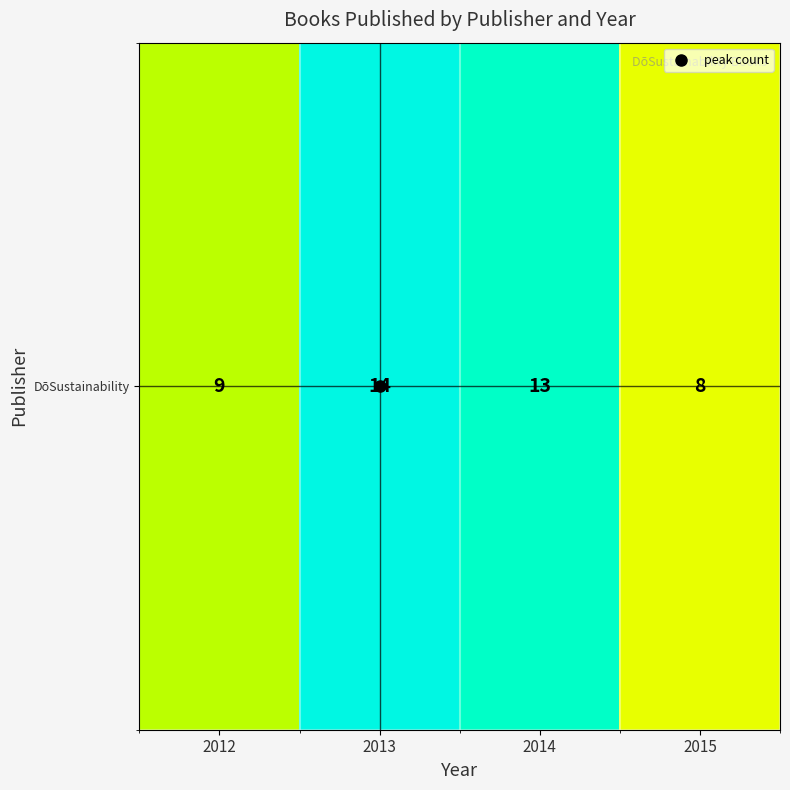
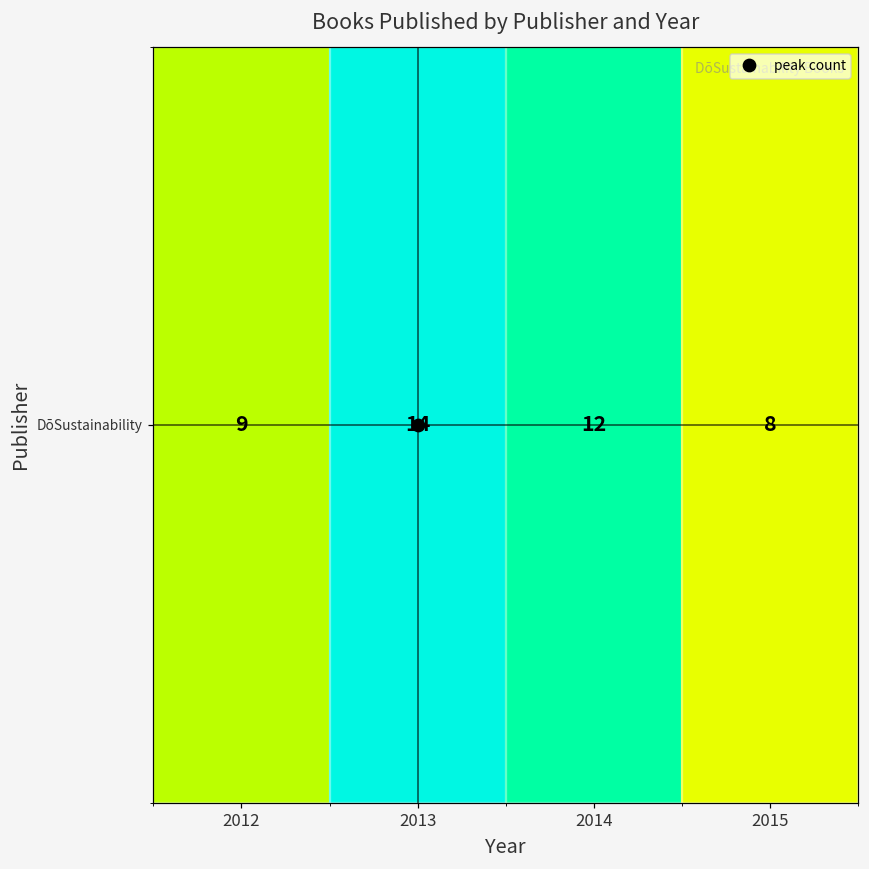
  {
    "DōSustainability": {
      "2012": 9,
-     "2014": 13,
+     "2014": 12,
      "2015": 8
    }
  }
